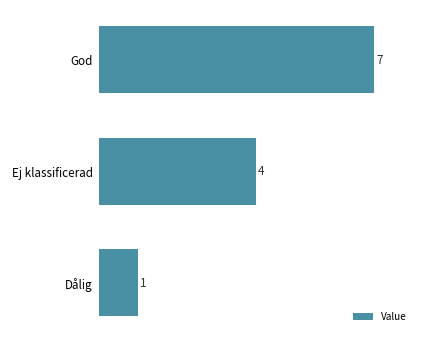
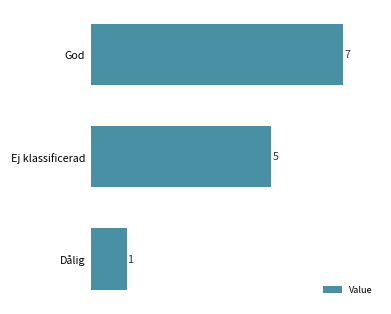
  {
    "God": 7,
-   "Ej klassificerad": 4,
+   "Ej klassificerad": 5,
    "Dålig": 1
  }
